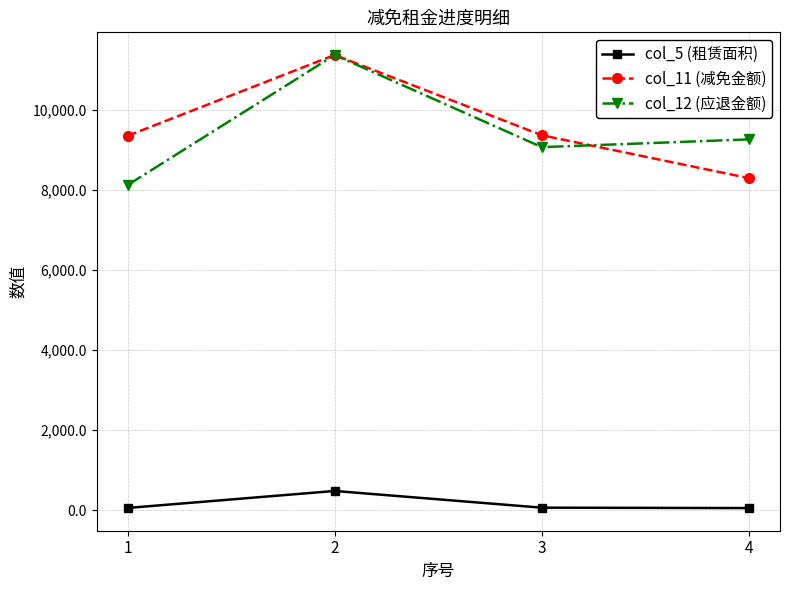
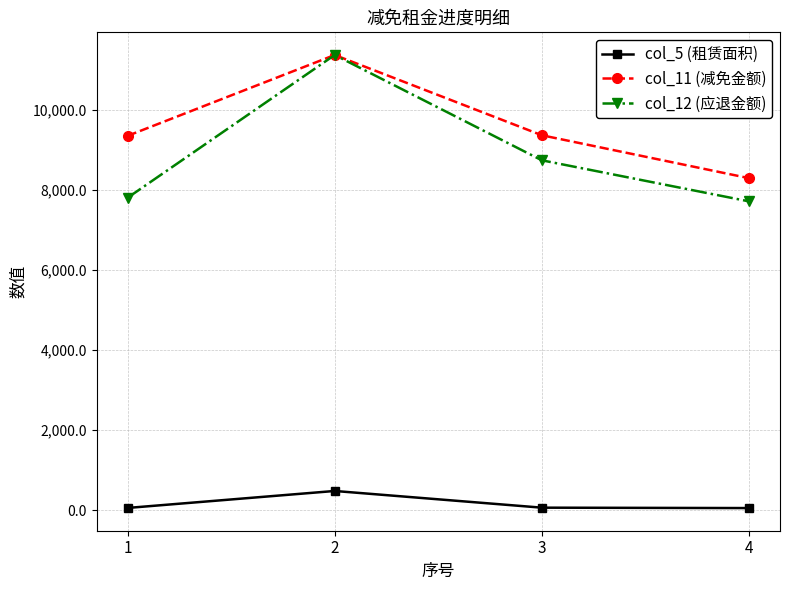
  {
    "col_5 (租赁面积)": {
      "1": "100",
      "2": "500",
      "3": "100",
      "4": "100"
    },
    "col_11 (减免金额)": {
      "1": "9,400",
      "3": "9,400",
      "4": "8,300"
    },
    "col_12 (应退金额)": {
-     "1": "8,100",
-     "3": "9,100",
-     "4": "9,300"
+     "1": "7,800",
+     "3": "8,700",
+     "4": "7,700"
    }
  }
